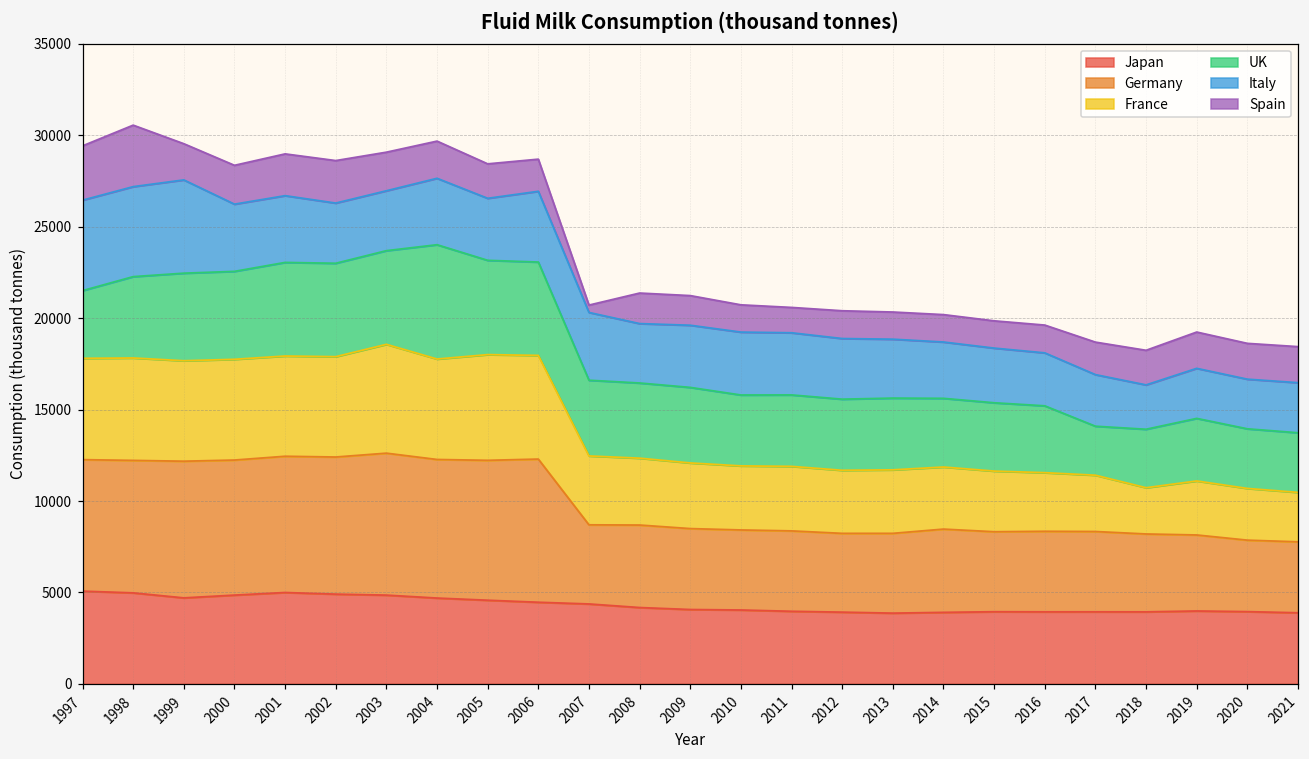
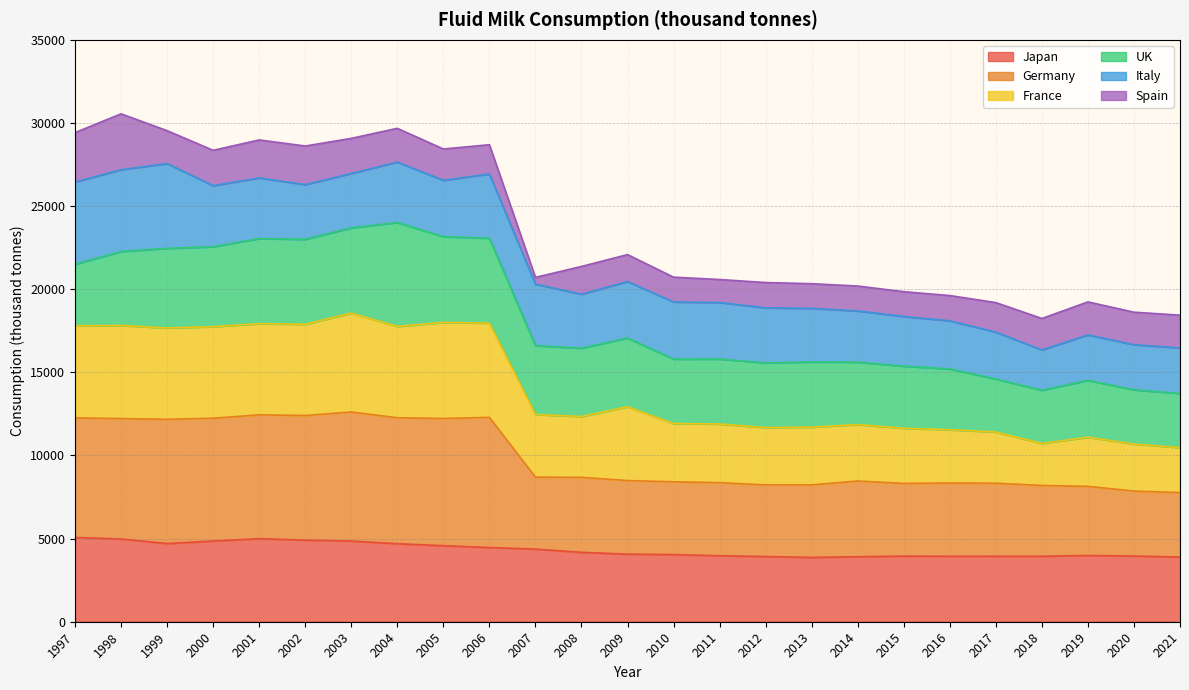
  {
    "France": {
      "1997": 5500,
      "1998": 5600,
      "1999": 5500,
      "2000": 5500,
      "2001": 5500,
      "2002": 5500,
      "2003": 6000,
      "2004": 5500,
      "2005": 5800,
      "2006": 5700,
      "2007": 3800,
      "2008": 3700,
-     "2009": 3600,
+     "2009": 4400,
      "2010": 3500,
      "2011": 3500,
      "2012": 3400,
      "2013": 3500,
      "2014": 3400,
      "2015": 3300,
      "2016": 3200,
      "2017": 3100,
      "2018": 2500,
      "2019": 3000,
      "2020": 2800,
      "2021": 2700
    },
    "UK": {
      "1997": 3700,
      "1998": 4400,
      "1999": 4800,
      "2000": 4800,
      "2001": 5100,
      "2002": 5100,
      "2003": 5100,
      "2004": 6300,
      "2005": 5200,
      "2006": 5100,
      "2007": 4100,
      "2008": 4100,
      "2009": 4100,
      "2010": 3900,
      "2011": 3900,
      "2012": 3900,
      "2013": 3900,
      "2014": 3800,
      "2015": 3700,
      "2016": 3700,
-     "2017": 2700,
+     "2017": 3200,
      "2018": 3200,
      "2019": 3400,
      "2020": 3300,
      "2021": 3300
    },
    "Italy": {
      "1997": 4900,
      "1998": 4900,
      "1999": 5100,
      "2000": 3700,
      "2001": 3700,
      "2002": 3300,
      "2003": 3300,
      "2004": 3600,
      "2005": 3400,
      "2006": 3900,
      "2007": 3700,
      "2008": 3200,
      "2009": 3400,
      "2010": 3400,
      "2011": 3400,
      "2012": 3300,
      "2013": 3200,
      "2014": 3100,
      "2015": 3000,
      "2016": 2900,
      "2017": 2800,
      "2018": 2400,
      "2019": 2700,
      "2020": 2700,
      "2021": 2700
    },
    "Spain": {
      "1997": 3000,
      "1998": 3400,
      "1999": 2000,
      "2000": 2100,
      "2001": 2300,
      "2002": 2300,
      "2003": 2100,
      "2004": 2000,
      "2005": 1900,
      "2006": 1800,
      "2007": 400,
      "2008": 1700,
      "2009": 1600,
      "2010": 1500,
      "2011": 1400,
      "2012": 1500,
      "2013": 1500,
      "2014": 1500,
      "2015": 1500,
      "2016": 1500,
      "2017": 1800,
      "2018": 1900,
      "2019": 2000,
      "2020": 2000,
      "2021": 2000
    }
  }
